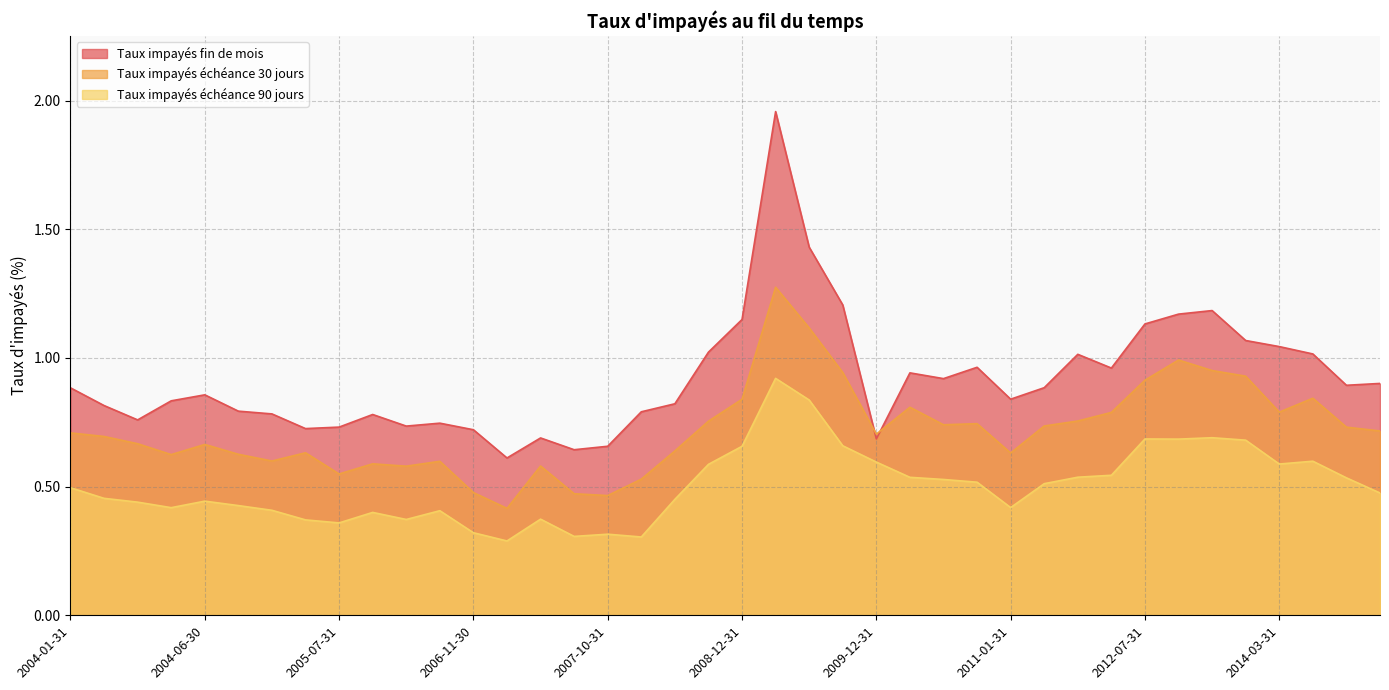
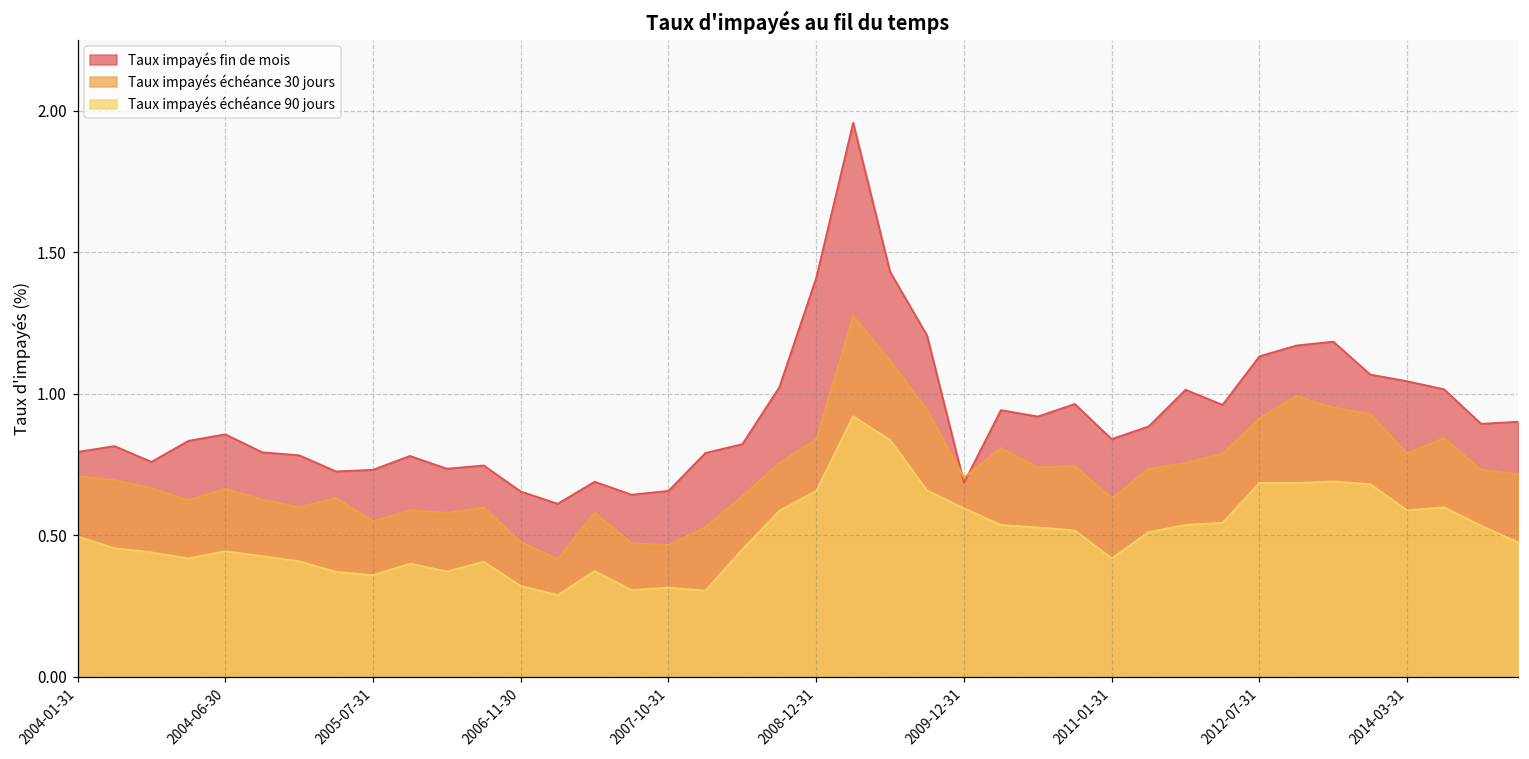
  {
    "Taux impayés fin de mois": {
-     "2004-01-31": 0.88,
+     "2004-01-31": 0.79,
      "2004-06-30": 0.86,
      "2005-07-31": 0.73,
-     "2006-11-30": 0.72,
+     "2006-11-30": 0.65,
      "2007-10-31": 0.66,
-     "2008-12-31": 1.15,
+     "2008-12-31": 1.41,
      "2009-12-31": 0.69,
      "2011-01-31": 0.84,
      "2012-07-31": 1.13,
      "2014-03-31": 1.04
    }
  }
